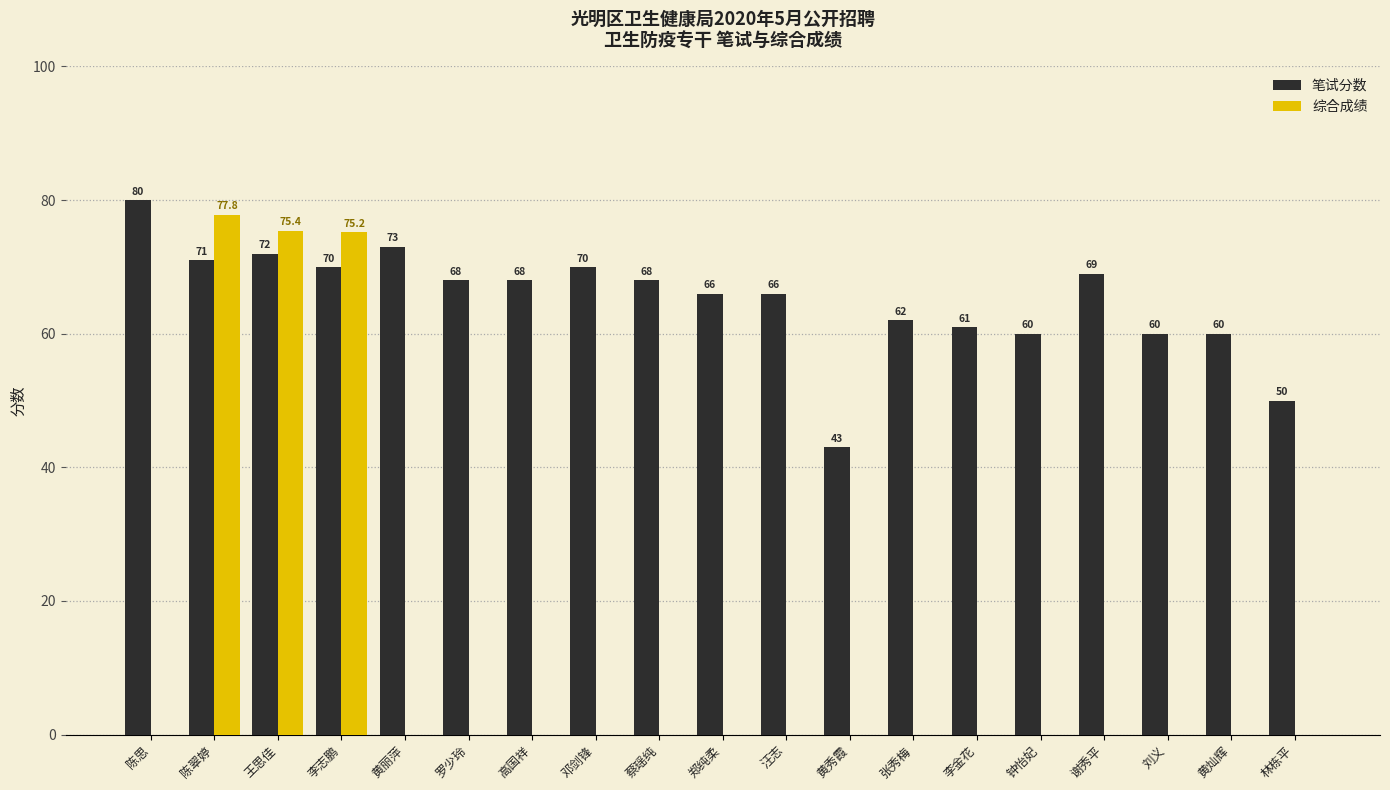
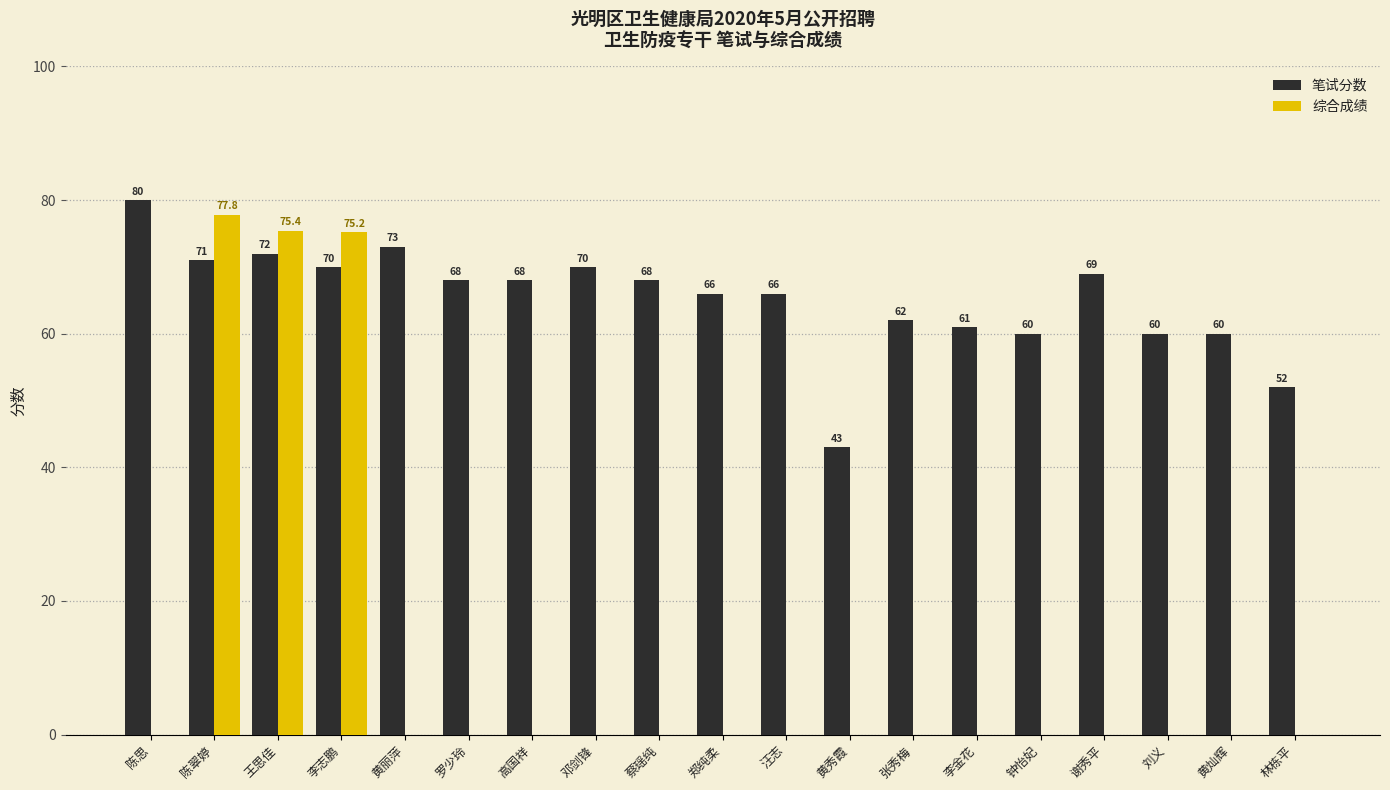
  {
    "笔试分数": {
      "陈思": 80,
      "陈翠婷": 71,
      "王思佳": 72,
      "李志鹏": 70,
      "黄丽萍": 73,
      "罗少玲": 68,
      "高国祥": 68,
      "邓剑锋": 70,
      "蔡瑶纯": 68,
      "郑纯柔": 66,
      "汪志": 66,
      "黄秀霞": 43,
      "张秀梅": 62,
      "李金花": 61,
      "钟怡妃": 60,
      "谢秀平": 69,
      "刘义": 60,
      "黄灿辉": 60,
-     "林栋平": 50
+     "林栋平": 52
    },
    "综合成绩": {
      "陈翠婷": 77.8,
      "王思佳": 75.4,
      "李志鹏": 75.2
    }
  }
